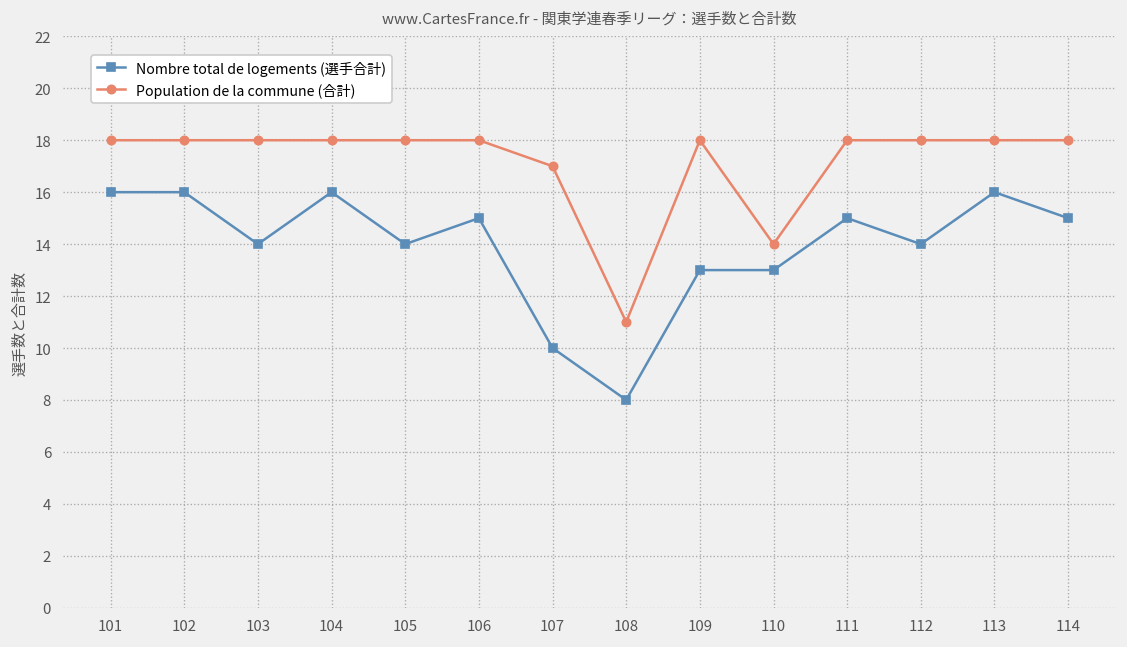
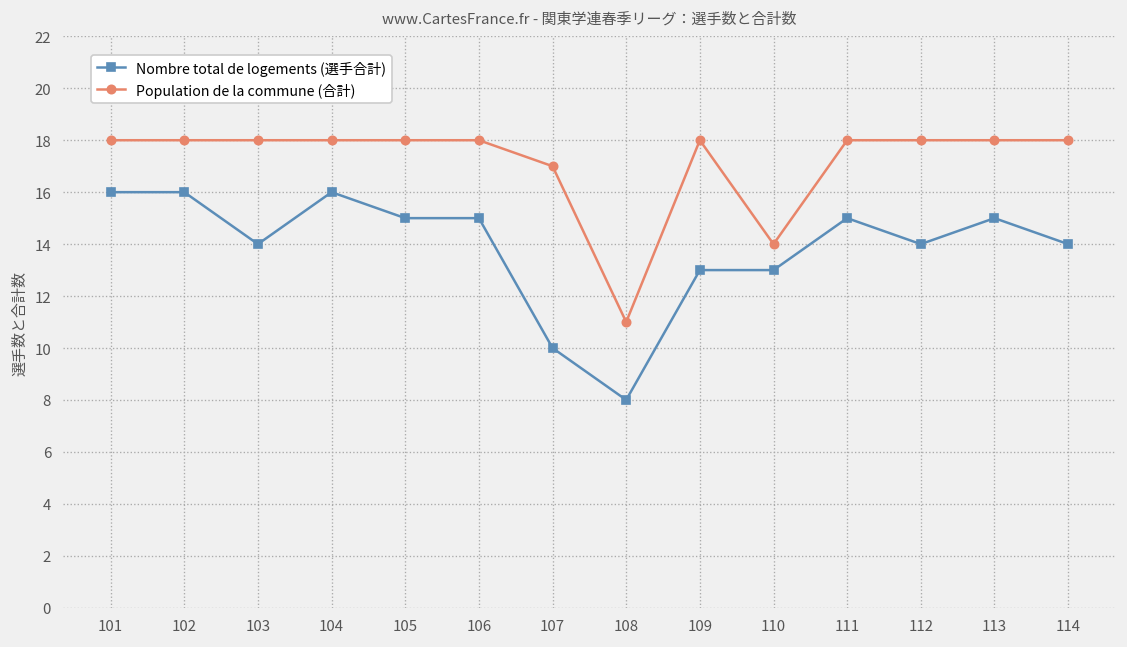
  {
    "Nombre total de logements (選手合計)": {
      "101": 16,
      "102": 16,
      "103": 14,
      "104": 16,
-     "105": 14,
+     "105": 15,
      "106": 15,
      "107": 10,
      "108": 8,
      "109": 13,
      "110": 13,
      "111": 15,
      "112": 14,
-     "113": 16,
-     "114": 15
+     "113": 15,
+     "114": 14
    },
    "Population de la commune (合計)": {
      "101": 18,
      "102": 18,
      "103": 18,
      "104": 18,
      "105": 18,
      "106": 18,
      "107": 17,
      "108": 11,
      "109": 18,
      "110": 14,
      "111": 18,
      "112": 18,
      "113": 18,
      "114": 18
    }
  }
